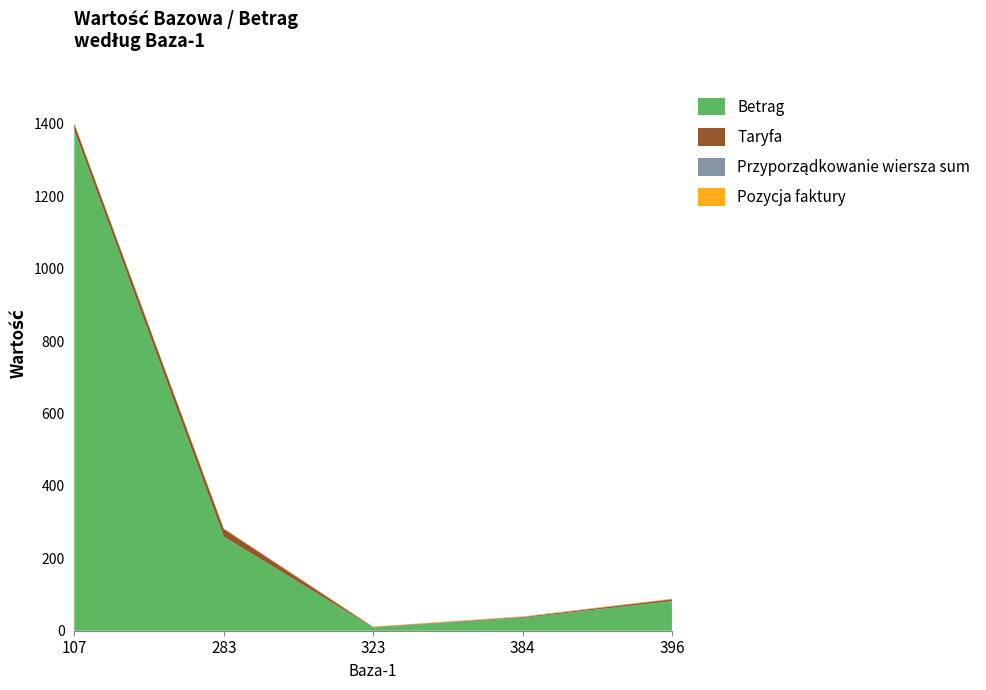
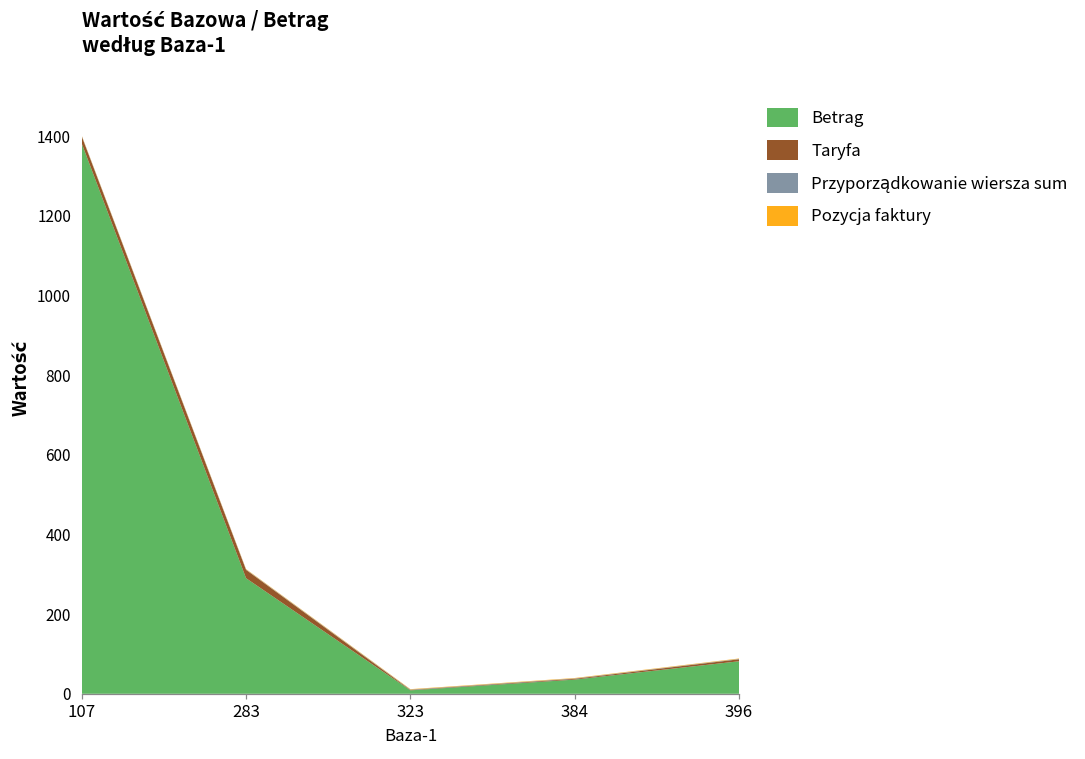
  {
    "Betrag": {
      "107": 1380,
-     "283": 260
+     "283": 290
    }
  }
